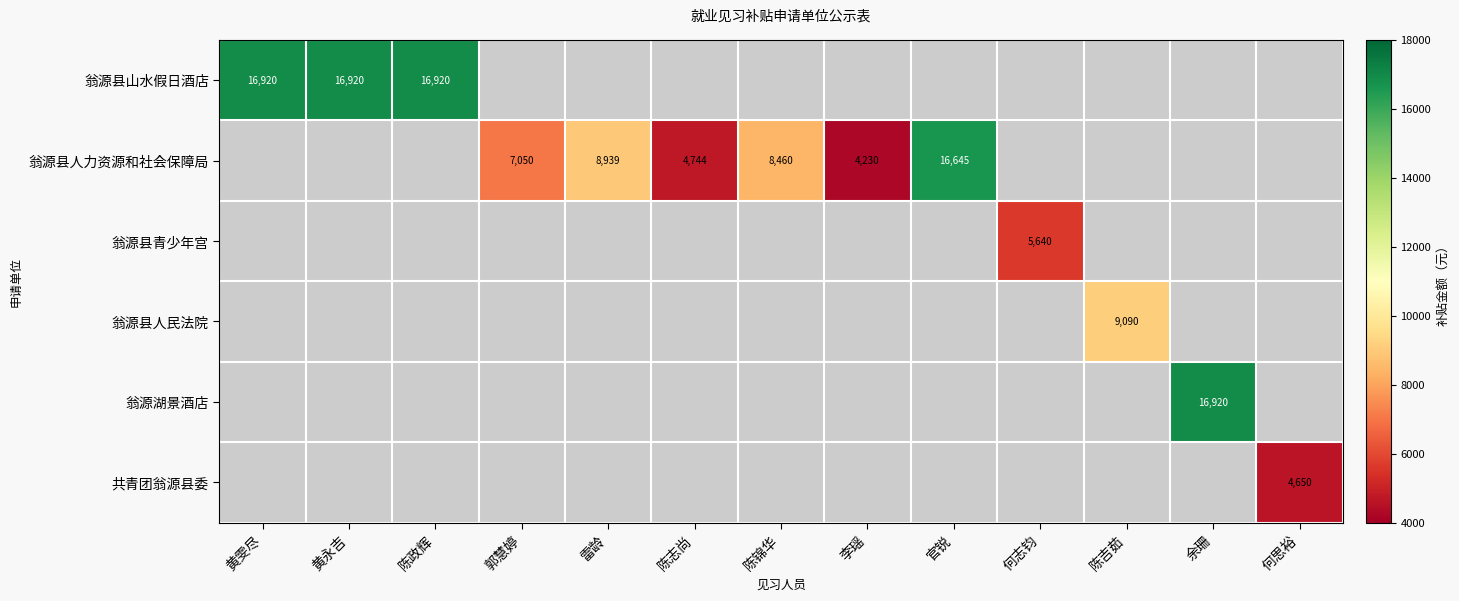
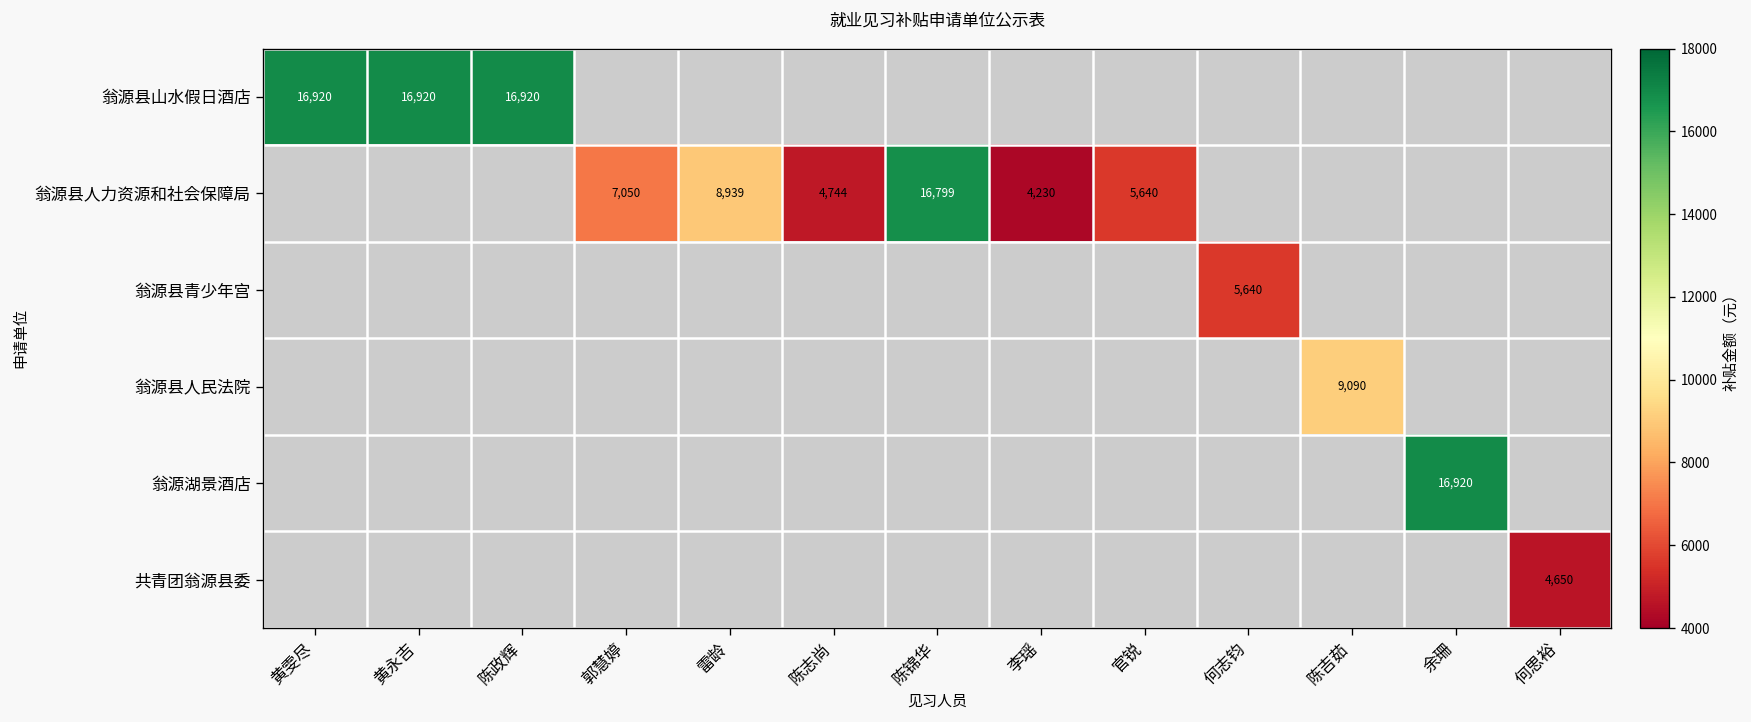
  {
    "翁源县山水假日酒店": {
      "黄雯尽": "16,920",
      "黄永吉": "16,920",
      "陈政辉": "16,920"
    },
    "翁源县人力资源和社会保障局": {
      "郭慧婷": "7,050",
      "雷龄": "8,939",
      "陈志尚": "4,744",
-     "陈锦华": "8,460",
+     "陈锦华": "16,799",
      "李瑶": "4,230",
-     "官锐": "16,645"
+     "官锐": "5,640"
    },
    "翁源县青少年宫": {
      "何志钧": "5,640"
    },
    "翁源县人民法院": {
      "陈吉茹": "9,090"
    },
    "翁源湖景酒店": {
      "余珊": "16,920"
    },
    "共青团翁源县委": {
      "何思裕": "4,650"
    }
  }
